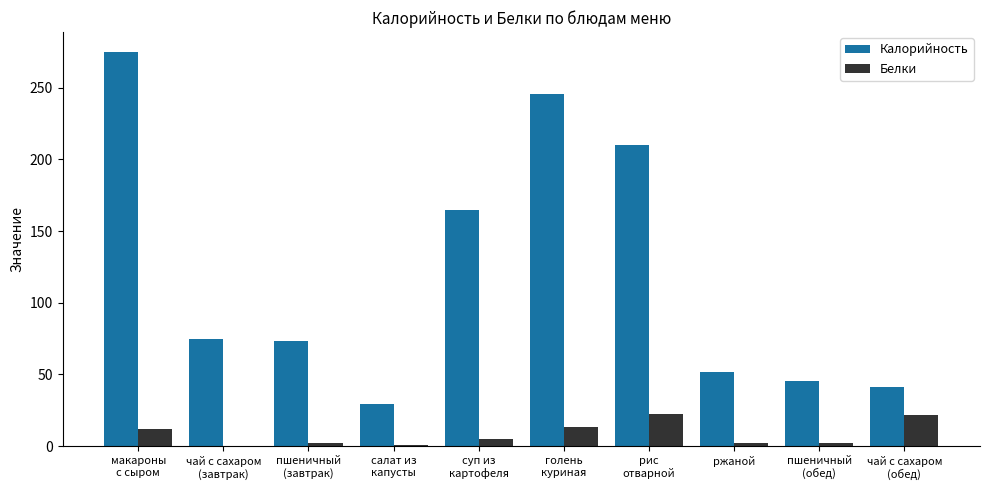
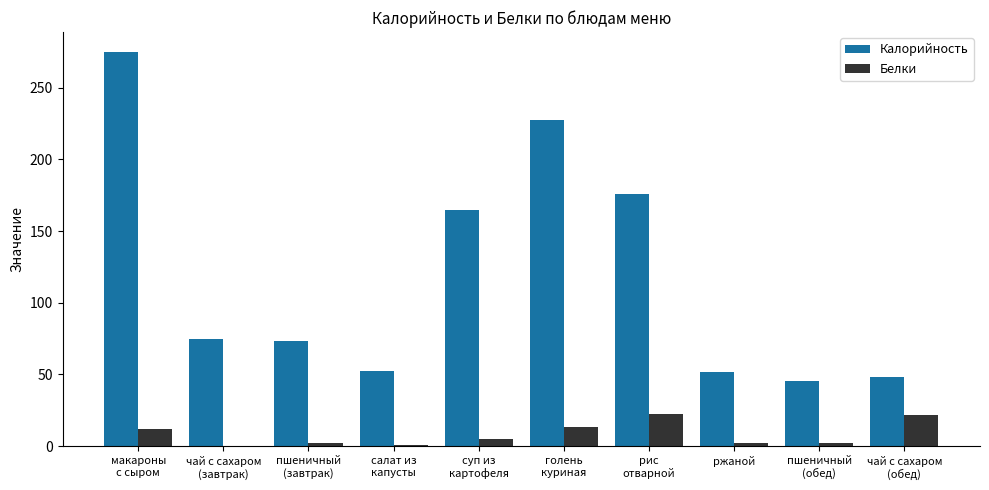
  {
    "Калорийность": {
      "макароны с сыром": 275,
      "чай с сахаром (завтрак)": 75,
      "пшеничный (завтрак)": 74,
-     "салат из капусты": 29,
+     "салат из капусты": 52,
      "суп из картофеля": 165,
-     "голень куриная": 246,
-     "рис отварной": 210,
+     "голень куриная": 228,
+     "рис отварной": 176,
      "ржаной": 52,
      "пшеничный (обед)": 45,
-     "чай с сахаром (обед)": 42
+     "чай с сахаром (обед)": 48
    },
    "Белки": {
      "макароны с сыром": 12,
      "пшеничный (завтрак)": 2,
      "суп из картофеля": 5,
      "голень куриная": 13,
      "рис отварной": 22,
      "ржаной": 2,
      "пшеничный (обед)": 2,
      "чай с сахаром (обед)": 22
    }
  }
